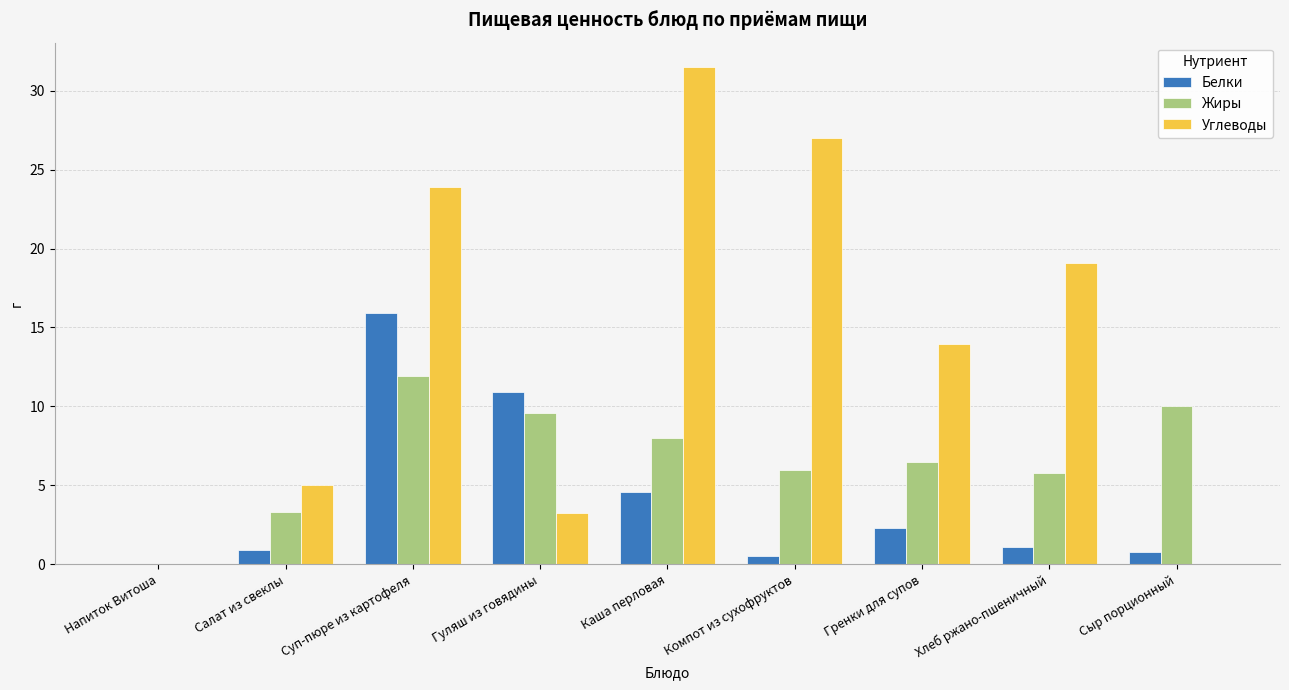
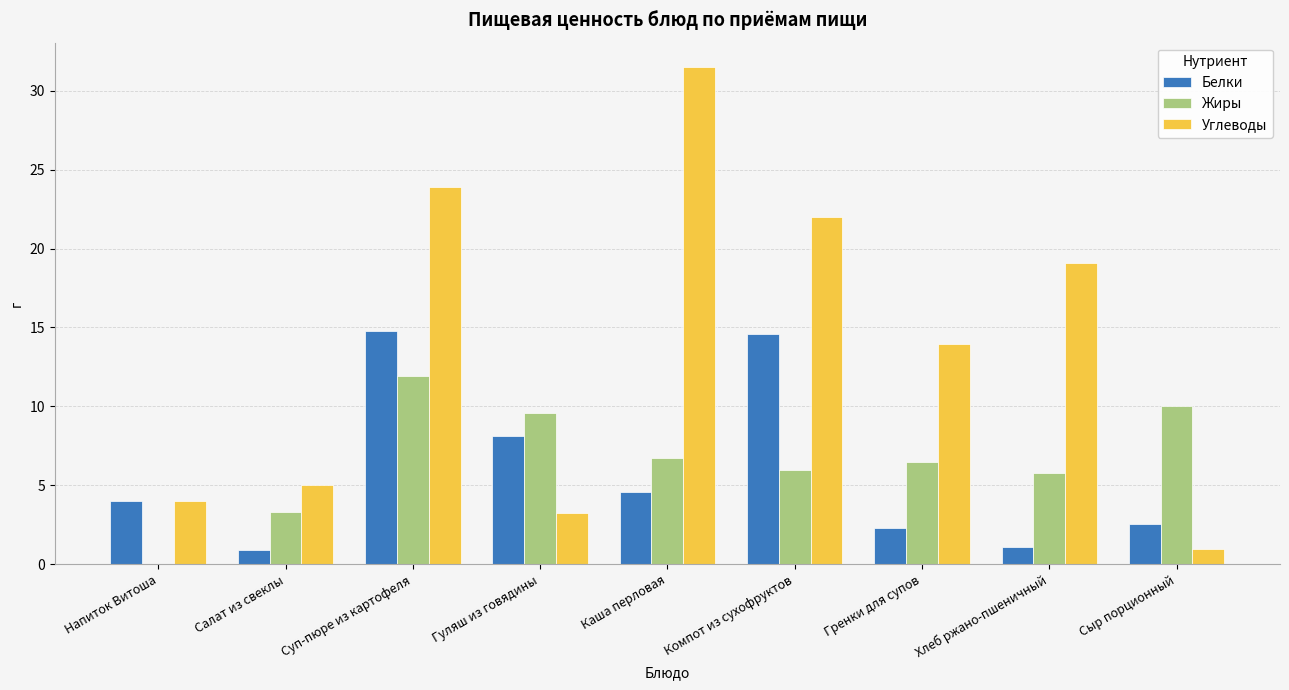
  {
    "Белки": {
-     "Напиток Витоша": 0,
+     "Напиток Витоша": 4,
      "Салат из свеклы": 0.9,
-     "Суп-пюре из картофеля": 15.9,
-     "Гуляш из говядины": 10.9,
+     "Суп-пюре из картофеля": 14.8,
+     "Гуляш из говядины": 8.1,
      "Каша перловая": 4.6,
-     "Компот из сухофруктов": 0.5,
+     "Компот из сухофруктов": 14.6,
      "Гренки для супов": 2.3,
      "Хлеб ржано-пшеничный": 1.1,
-     "Сыр порционный": 0.8
+     "Сыр порционный": 2.6
    },
    "Жиры": {
      "Напиток Витоша": 0.0,
      "Салат из свеклы": 3.3,
      "Суп-пюре из картофеля": 11.9,
      "Гуляш из говядины": 9.6,
-     "Каша перловая": 8.0,
+     "Каша перловая": 6.7,
      "Компот из сухофруктов": 6.0,
      "Гренки для супов": 6.5,
      "Хлеб ржано-пшеничный": 5.8,
      "Сыр порционный": 10.0
    },
    "Углеводы": {
-     "Напиток Витоша": 0,
+     "Напиток Витоша": 4,
      "Салат из свеклы": 5,
      "Суп-пюре из картофеля": 24,
      "Гуляш из говядины": 3.3,
      "Каша перловая": 31.5,
-     "Компот из сухофруктов": 27,
+     "Компот из сухофруктов": 22,
      "Гренки для супов": 14,
      "Хлеб ржано-пшеничный": 19,
-     "Сыр порционный": 0
+     "Сыр порционный": 1
    }
  }
